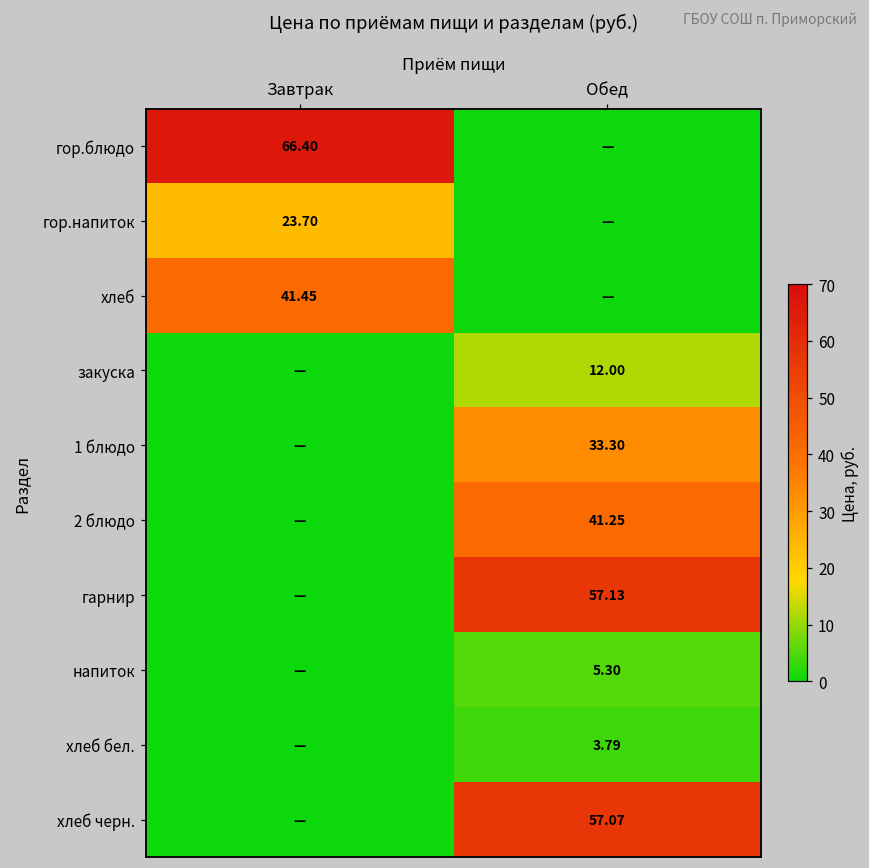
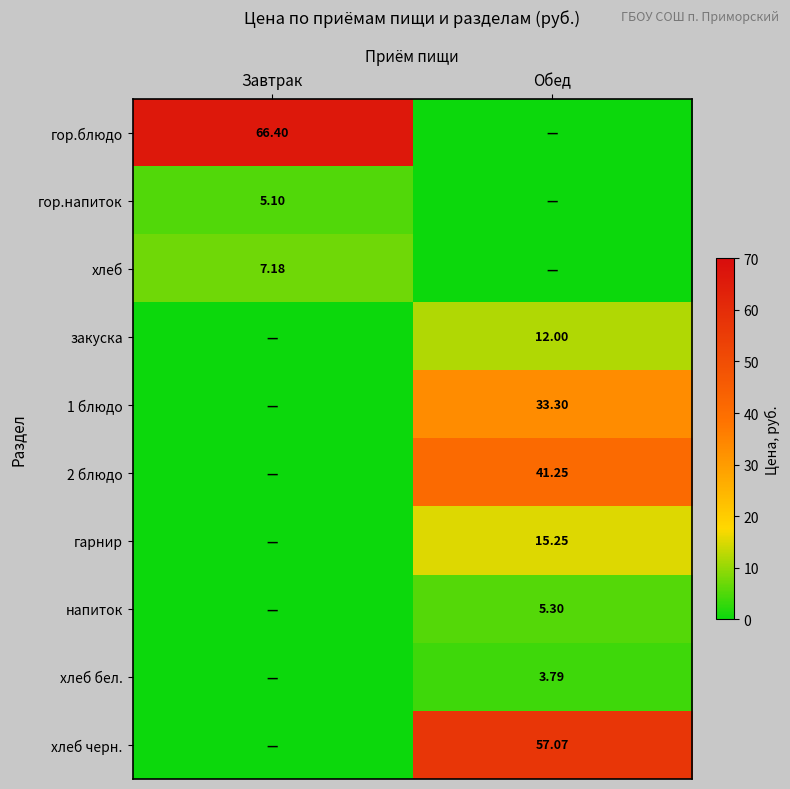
  {
    "гор.блюдо": {
      "Завтрак": 66.40
    },
    "гор.напиток": {
-     "Завтрак": 23.70
+     "Завтрак": 5.10
    },
    "хлеб": {
-     "Завтрак": 41.45
+     "Завтрак": 7.18
    },
    "закуска": {
      "Обед": 12.00
    },
    "1 блюдо": {
      "Обед": 33.30
    },
    "2 блюдо": {
      "Обед": 41.25
    },
    "гарнир": {
-     "Обед": 57.13
+     "Обед": 15.25
    },
    "напиток": {
      "Обед": 5.30
    },
    "хлеб бел.": {
      "Обед": 3.79
    },
    "хлеб черн.": {
      "Обед": 57.07
    }
  }
